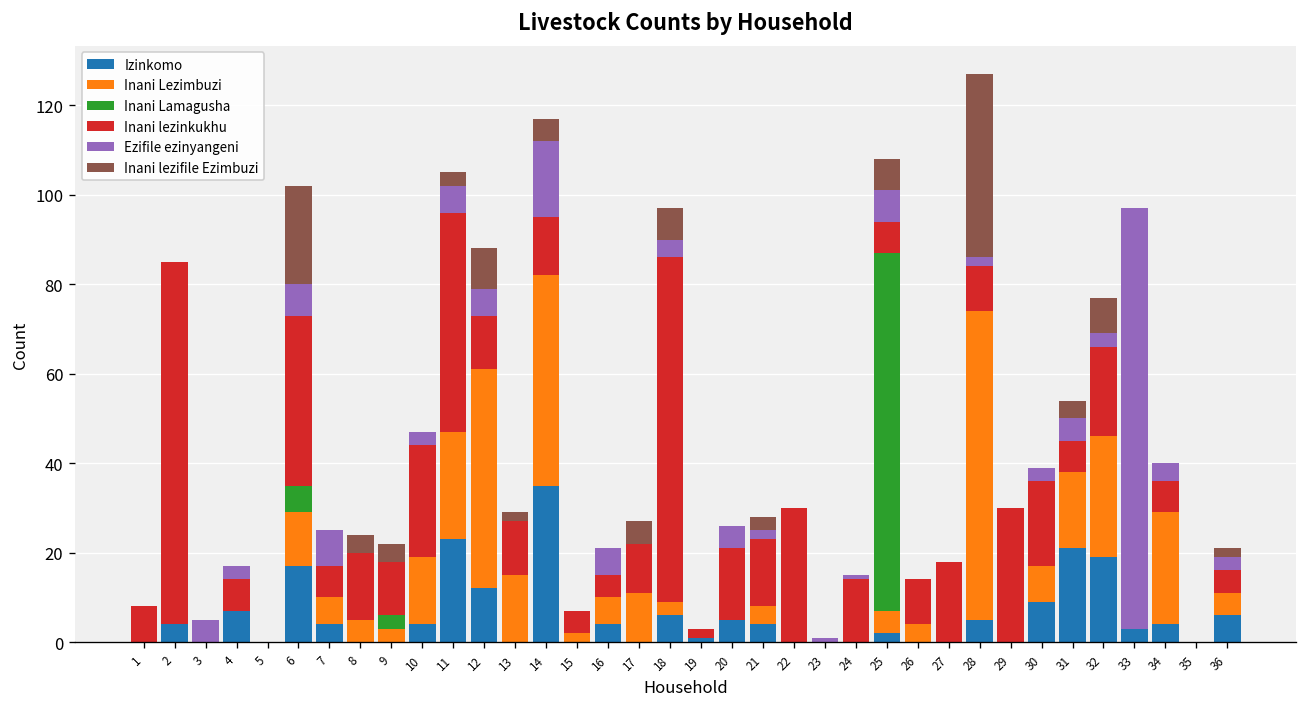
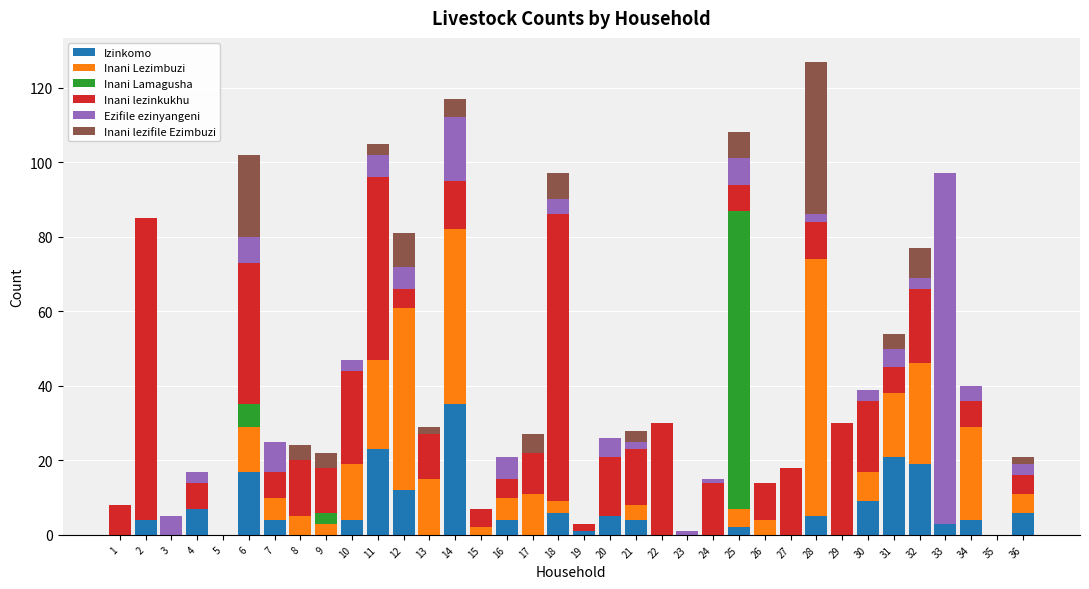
  {
    "Inani lezinkukhu": {
      "1": 8,
      "2": 81,
      "3": 0,
      "4": 7,
      "5": 0,
      "6": 38,
      "7": 7,
      "8": 15,
      "9": 12,
      "10": 25,
      "11": 49,
-     "12": 12,
+     "12": 5,
      "13": 12,
      "14": 13,
      "15": 5,
      "16": 5,
      "17": 11,
      "18": 77,
      "19": 2,
      "20": 16,
      "21": 15,
      "22": 30,
      "23": 0,
      "24": 14,
      "25": 7,
      "26": 10,
      "27": 18,
      "28": 10,
      "29": 30,
      "30": 19,
      "31": 7,
      "32": 20,
      "33": 0,
      "34": 7,
      "35": 0,
      "36": 5
    }
  }
